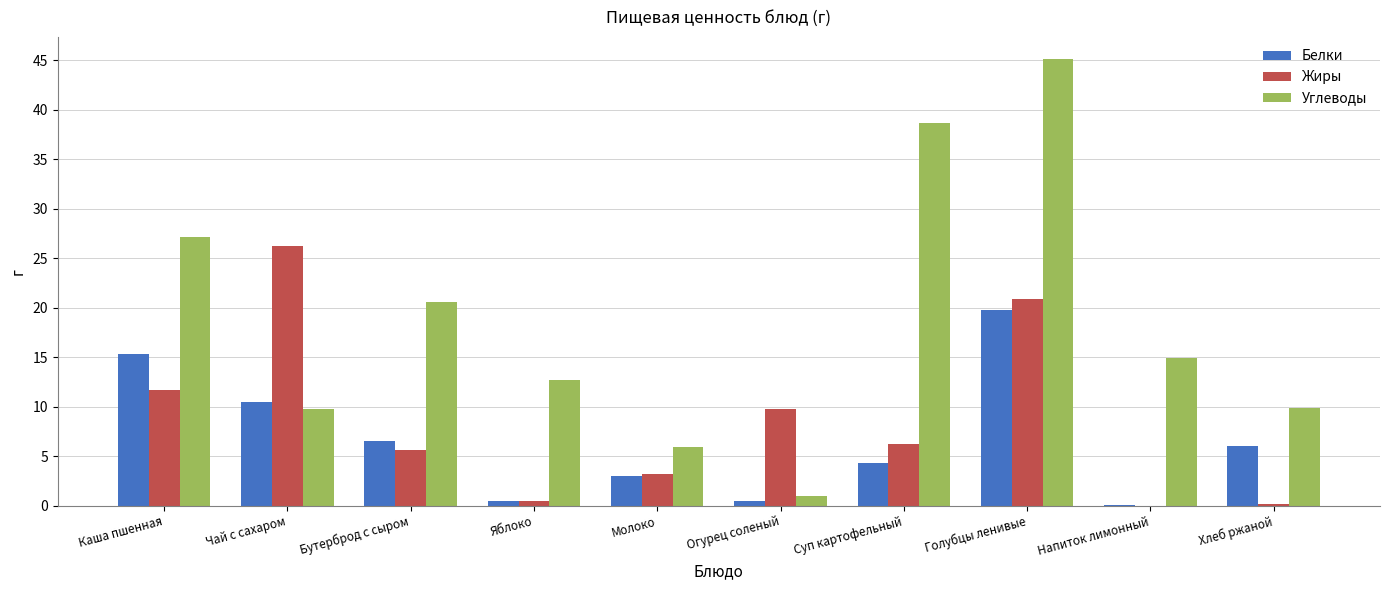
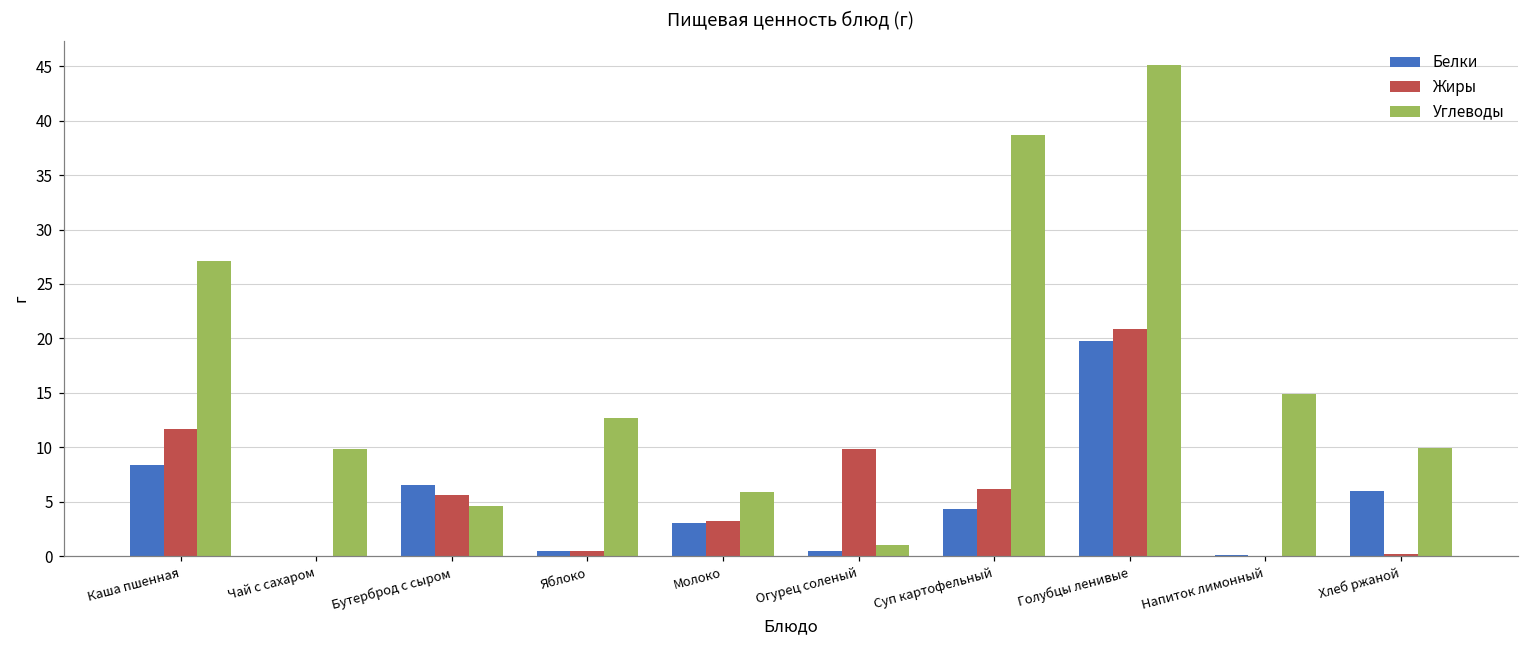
  {
    "Белки": {
-     "Каша пшенная": 15,
-     "Чай с сахаром": 11,
+     "Каша пшенная": 8,
+     "Чай с сахаром": 0,
      "Бутерброд с сыром": 7,
      "Яблоко": 1,
      "Молоко": 3,
      "Огурец соленый": 1,
      "Суп картофельный": 4,
      "Голубцы ленивые": 20,
      "Хлеб ржаной": 6
    },
    "Жиры": {
      "Каша пшенная": 12,
-     "Чай с сахаром": 26,
+     "Чай с сахаром": 0,
      "Бутерброд с сыром": 6,
      "Яблоко": 1,
      "Молоко": 3,
      "Огурец соленый": 10,
      "Суп картофельный": 6,
      "Голубцы ленивые": 21,
      "Напиток лимонный": 0
    },
    "Углеводы": {
      "Каша пшенная": 27,
      "Чай с сахаром": 10,
-     "Бутерброд с сыром": 21,
+     "Бутерброд с сыром": 5,
      "Яблоко": 13,
      "Молоко": 6,
      "Огурец соленый": 1,
      "Суп картофельный": 39,
      "Голубцы ленивые": 45,
      "Напиток лимонный": 15,
      "Хлеб ржаной": 10
    }
  }
